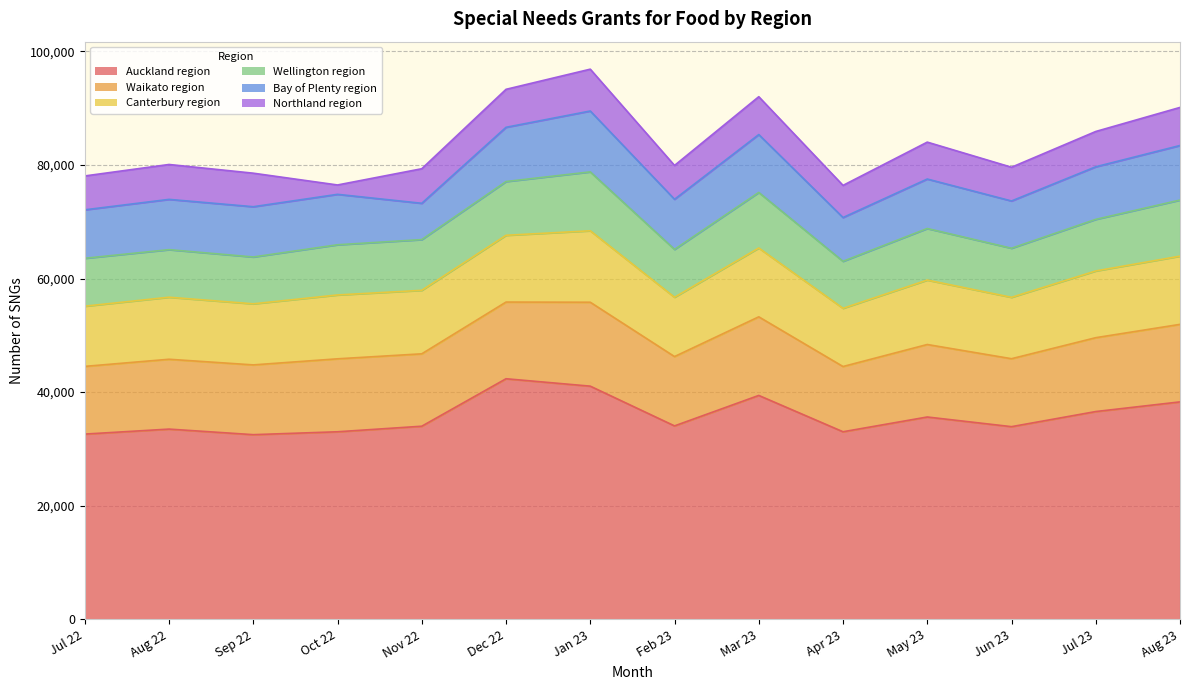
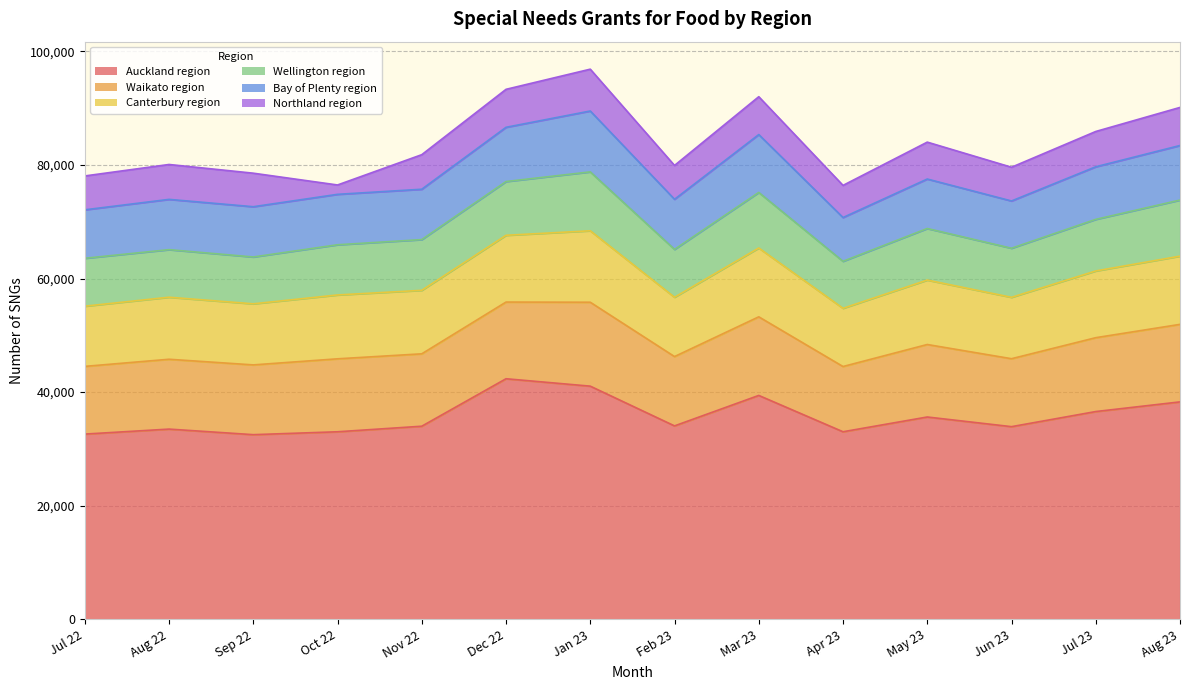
  {
    "Auckland region": {
      "Jul 22": "33,000",
      "Aug 22": "33,000",
      "Sep 22": "33,000",
      "Oct 22": "33,000",
      "Nov 22": "34,000",
      "Dec 22": "42,000",
      "Jan 23": "41,000",
      "Feb 23": "34,000",
      "Mar 23": "39,000",
      "Apr 23": "33,000",
      "May 23": "36,000",
      "Jun 23": "34,000",
      "Jul 23": "37,000",
      "Aug 23": "38,000"
    },
    "Wellington region": {
      "Jul 22": "8,000",
      "Aug 22": "8,000",
      "Sep 22": "8,000",
      "Oct 22": "9,000",
      "Nov 22": "9,000",
      "Dec 22": "9,000",
      "Jan 23": "10,000",
      "Feb 23": "8,000",
      "Mar 23": "10,000",
      "Apr 23": "8,000",
      "May 23": "9,000",
      "Jun 23": "9,000",
      "Jul 23": "9,000",
      "Aug 23": "10,000"
    },
    "Bay of Plenty region": {
      "Jul 22": "9,000",
      "Aug 22": "9,000",
      "Sep 22": "9,000",
      "Oct 22": "9,000",
-     "Nov 22": "6,000",
+     "Nov 22": "9,000",
      "Dec 22": "10,000",
      "Jan 23": "11,000",
      "Feb 23": "9,000",
      "Mar 23": "10,000",
      "Apr 23": "8,000",
      "May 23": "9,000",
      "Jun 23": "8,000",
      "Jul 23": "9,000",
      "Aug 23": "10,000"
    },
    "Northland region": {
      "Jul 22": "6,000",
      "Aug 22": "6,000",
      "Sep 22": "6,000",
      "Oct 22": "2,000",
      "Nov 22": "6,000",
      "Dec 22": "7,000",
      "Jan 23": "7,000",
      "Feb 23": "6,000",
      "Mar 23": "7,000",
      "Apr 23": "6,000",
      "May 23": "6,000",
      "Jun 23": "6,000",
      "Jul 23": "6,000",
      "Aug 23": "7,000"
    }
  }
